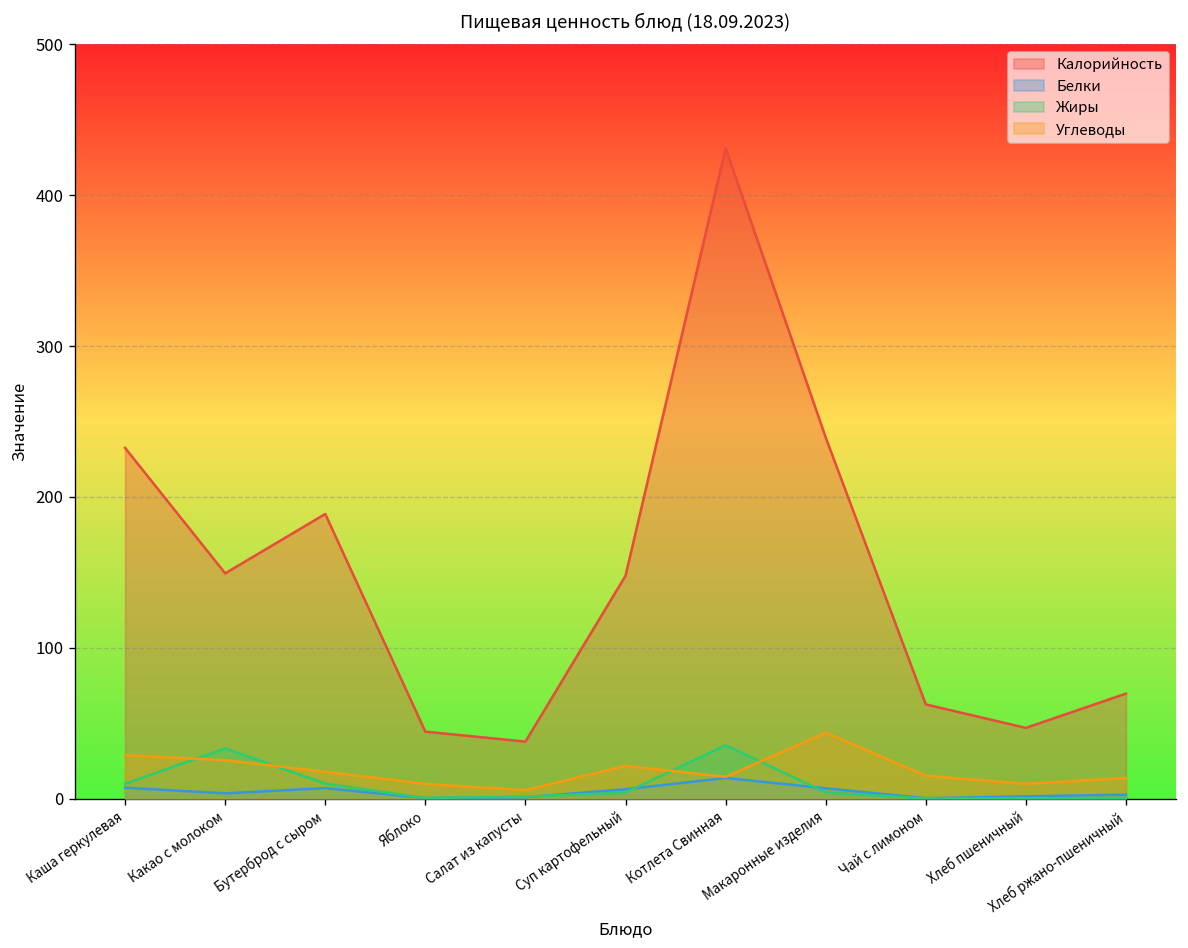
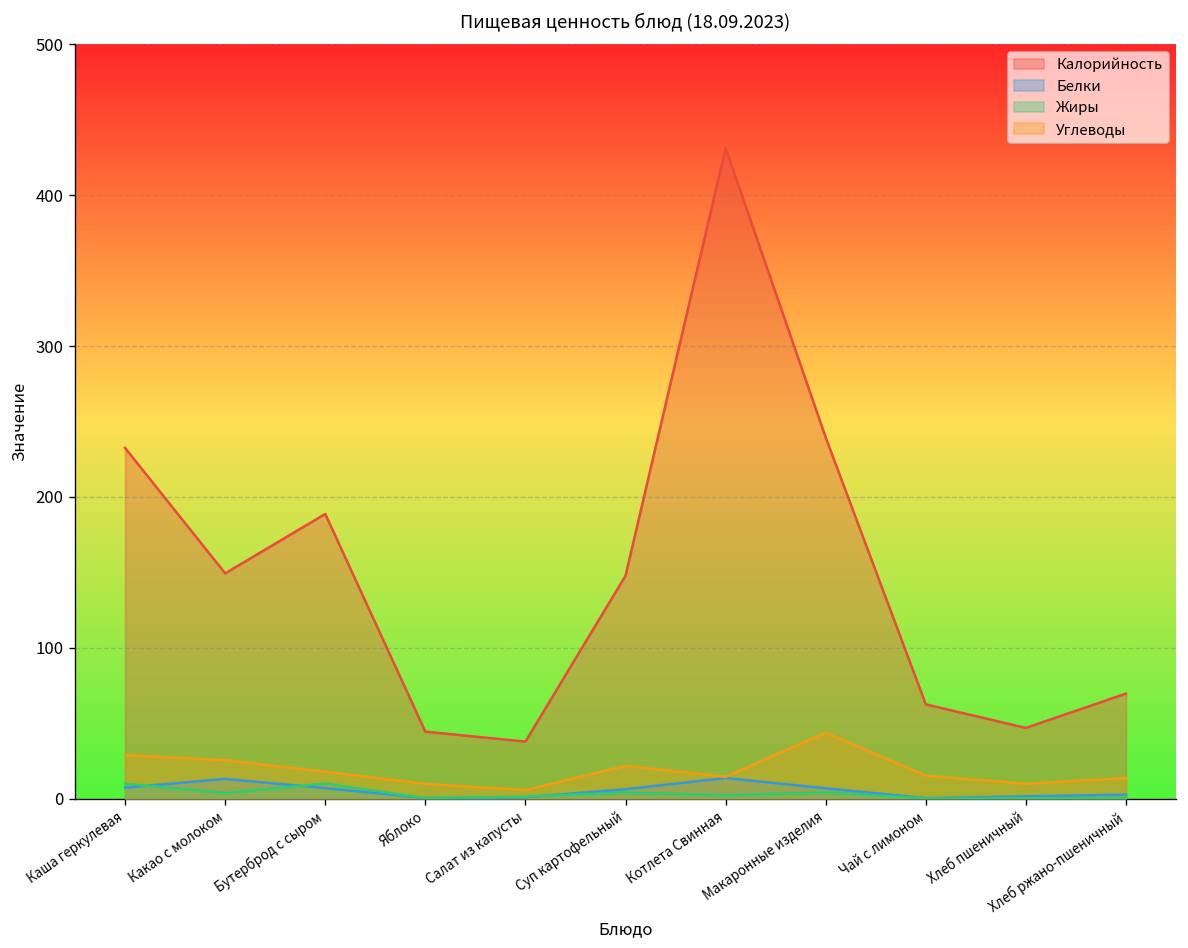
  {
    "Белки": {
      "Каша геркулевая": 7,
-     "Какао с молоком": 4,
+     "Какао с молоком": 13,
      "Бутерброд с сыром": 7,
      "Суп картофельный": 6,
      "Макаронные изделия": 7,
      "Хлеб ржано-пшеничный": 3
    },
    "Жиры": {
      "Каша геркулевая": 10,
-     "Какао с молоком": 33,
+     "Какао с молоком": 4,
      "Бутерброд с сыром": 10,
      "Суп картофельный": 4,
-     "Котлета Свинная": 35,
+     "Котлета Свинная": 2,
      "Макаронные изделия": 4,
      "Хлеб ржано-пшеничный": 0
    }
  }
